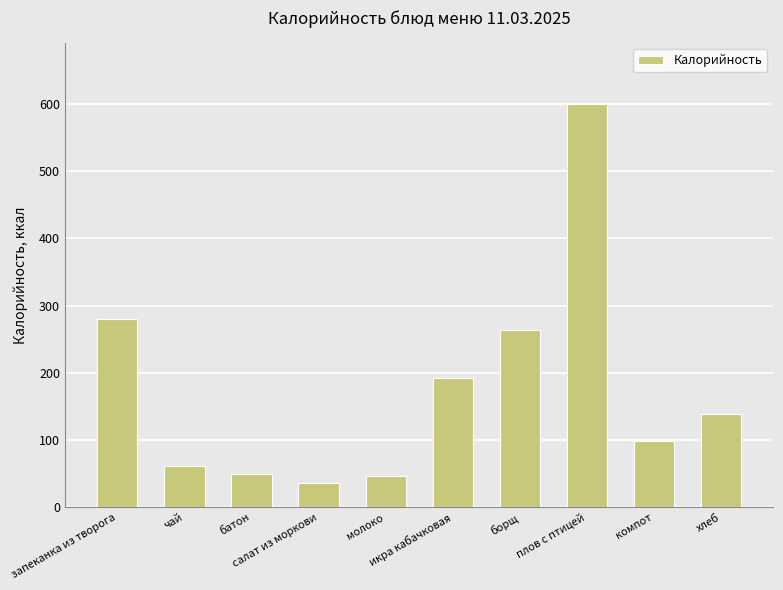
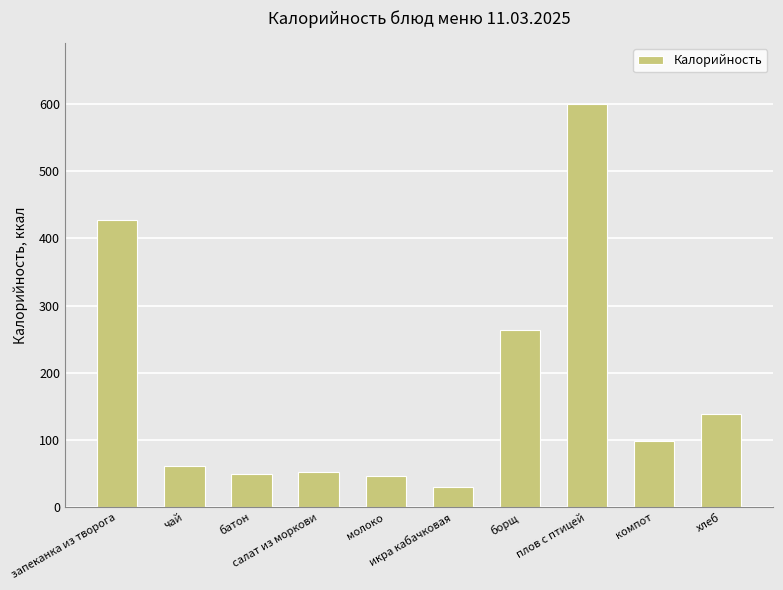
  {
-   "запеканка из творога": 280,
+   "запеканка из творога": 430,
    "чай": 60,
    "батон": 50,
-   "салат из моркови": 40,
+   "салат из моркови": 50,
    "молоко": 50,
-   "икра кабачковая": 190,
+   "икра кабачковая": 30,
    "борщ": 260,
    "плов с птицей": 600,
    "компот": 100,
    "хлеб": 140
  }
